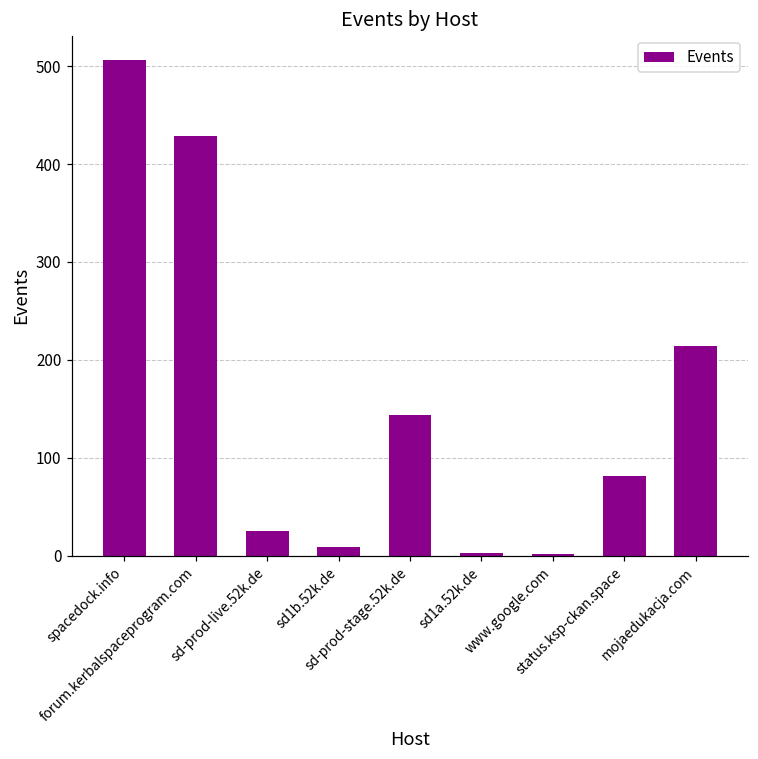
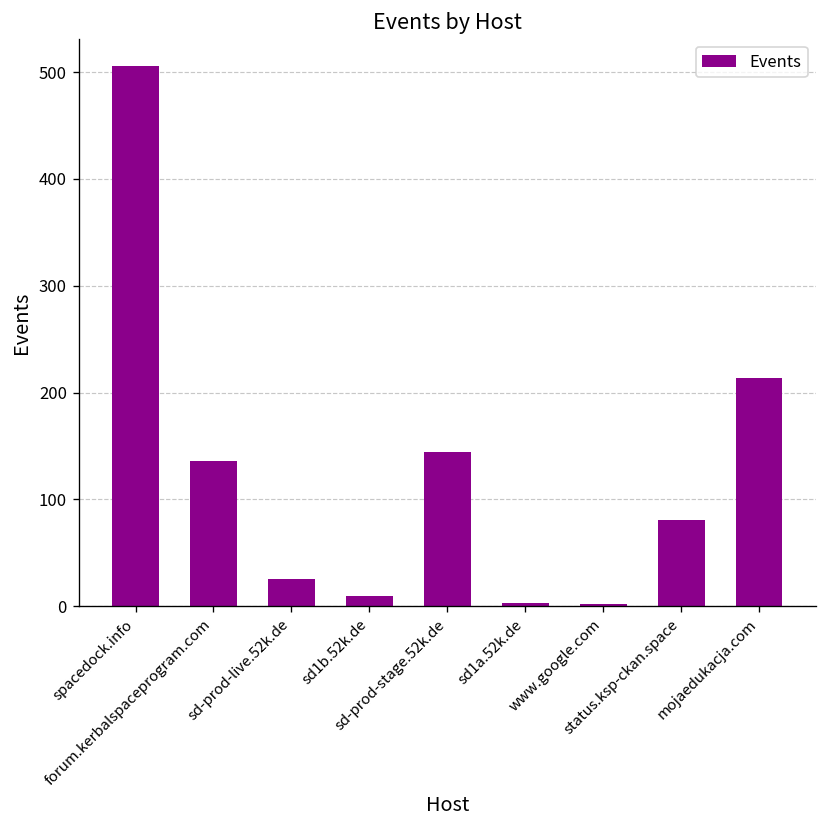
  {
    "spacedock.info": 510,
-   "forum.kerbalspaceprogram.com": 430,
+   "forum.kerbalspaceprogram.com": 140,
    "sd-prod-live.52k.de": 30,
    "sd1b.52k.de": 10,
    "sd-prod-stage.52k.de": 140,
    "sd1a.52k.de": 0,
    "status.ksp-ckan.space": 80,
    "mojaedukacja.com": 210
  }
